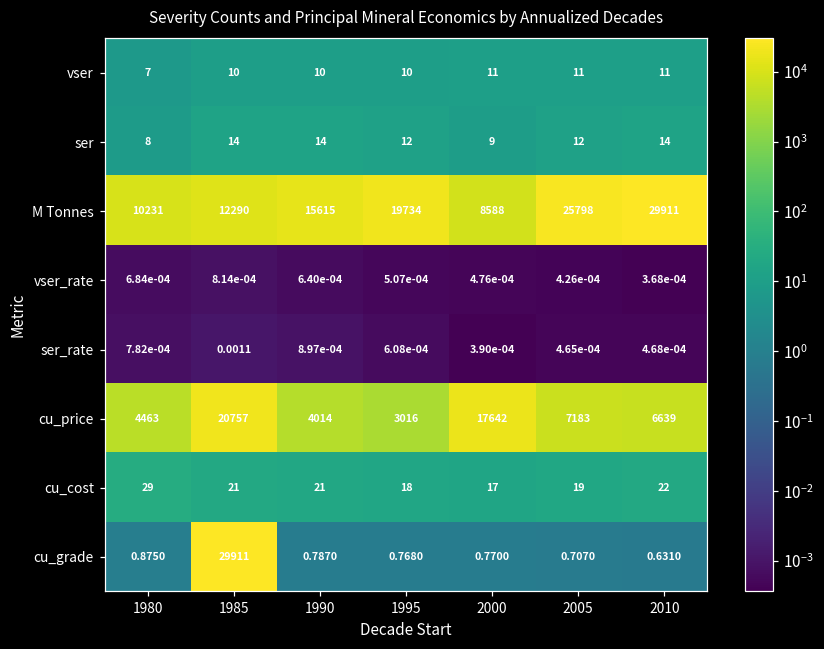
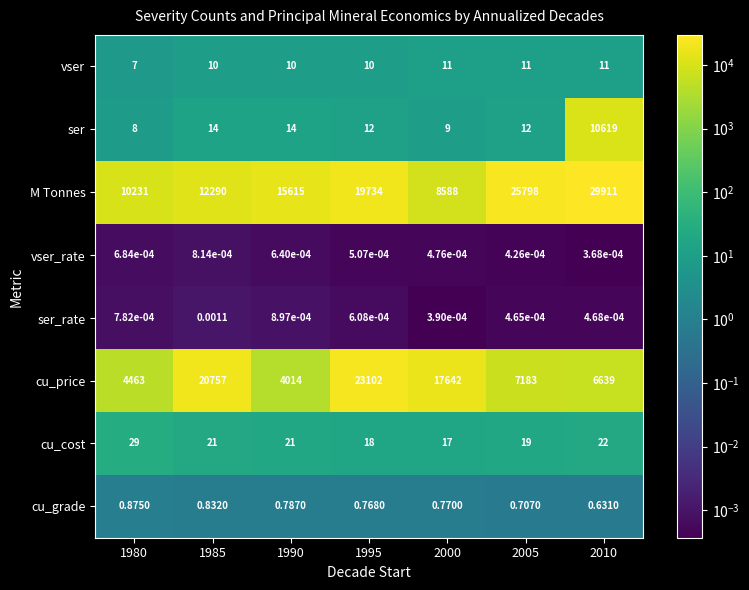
  {
    "vser": {
      "1980": "7",
      "1985": "10",
      "1990": "10",
      "1995": "10",
      "2000": "11",
      "2005": "11",
      "2010": "11"
    },
    "ser": {
      "1980": "8",
      "1985": "14",
      "1990": "14",
      "1995": "12",
      "2000": "9",
      "2005": "12",
-     "2010": "14"
+     "2010": "10619"
    },
    "M Tonnes": {
      "1980": "10231",
      "1985": "12290",
      "1990": "15615",
      "1995": "19734",
      "2000": "8588",
      "2005": "25798",
      "2010": "29911"
    },
    "vser_rate": {
      "1980": "6.84e-04",
      "1985": "8.14e-04",
      "1990": "6.40e-04",
      "1995": "5.07e-04",
      "2000": "4.76e-04",
      "2005": "4.26e-04",
      "2010": "3.68e-04"
    },
    "ser_rate": {
      "1980": "7.82e-04",
      "1985": "0.0011",
      "1990": "8.97e-04",
      "1995": "6.08e-04",
      "2000": "3.90e-04",
      "2005": "4.65e-04",
      "2010": "4.68e-04"
    },
    "cu_price": {
      "1980": "4463",
      "1985": "20757",
      "1990": "4014",
-     "1995": "3016",
+     "1995": "23102",
      "2000": "17642",
      "2005": "7183",
      "2010": "6639"
    },
    "cu_cost": {
      "1980": "29",
      "1985": "21",
      "1990": "21",
      "1995": "18",
      "2000": "17",
      "2005": "19",
      "2010": "22"
    },
    "cu_grade": {
      "1980": "0.8750",
-     "1985": "29911",
+     "1985": "0.8320",
      "1990": "0.7870",
      "1995": "0.7680",
      "2000": "0.7700",
      "2005": "0.7070",
      "2010": "0.6310"
    }
  }
